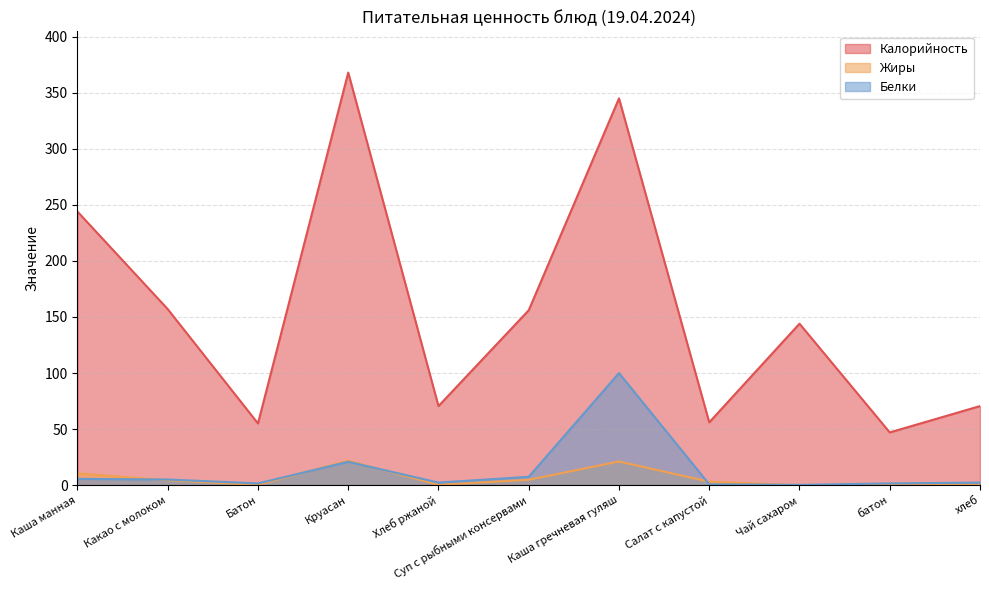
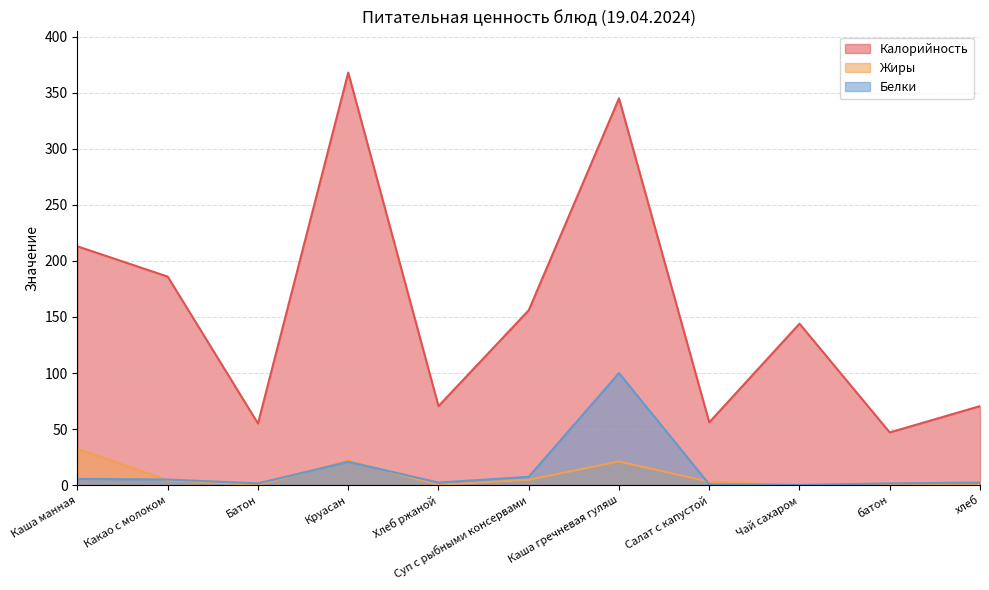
  {
    "Калорийность": {
-     "Каша манная": 244,
-     "Какао с молоком": 157,
+     "Каша манная": 213,
+     "Какао с молоком": 186,
      "Батон": 55,
      "Круасан": 368,
      "Хлеб ржаной": 71,
      "Суп с рыбными консервами": 156,
      "Каша гречневая гуляш": 345,
      "Салат с капустой": 56,
      "Чай сахаром": 144,
      "батон": 47,
      "хлеб": 71
    },
    "Жиры": {
-     "Каша манная": 10,
+     "Каша манная": 32,
      "Суп с рыбными консервами": 5,
      "Каша гречневая гуляш": 21
    },
    "Белки": {
      "Каша манная": 6,
      "Суп с рыбными консервами": 7,
      "Каша гречневая гуляш": 100
    }
  }
